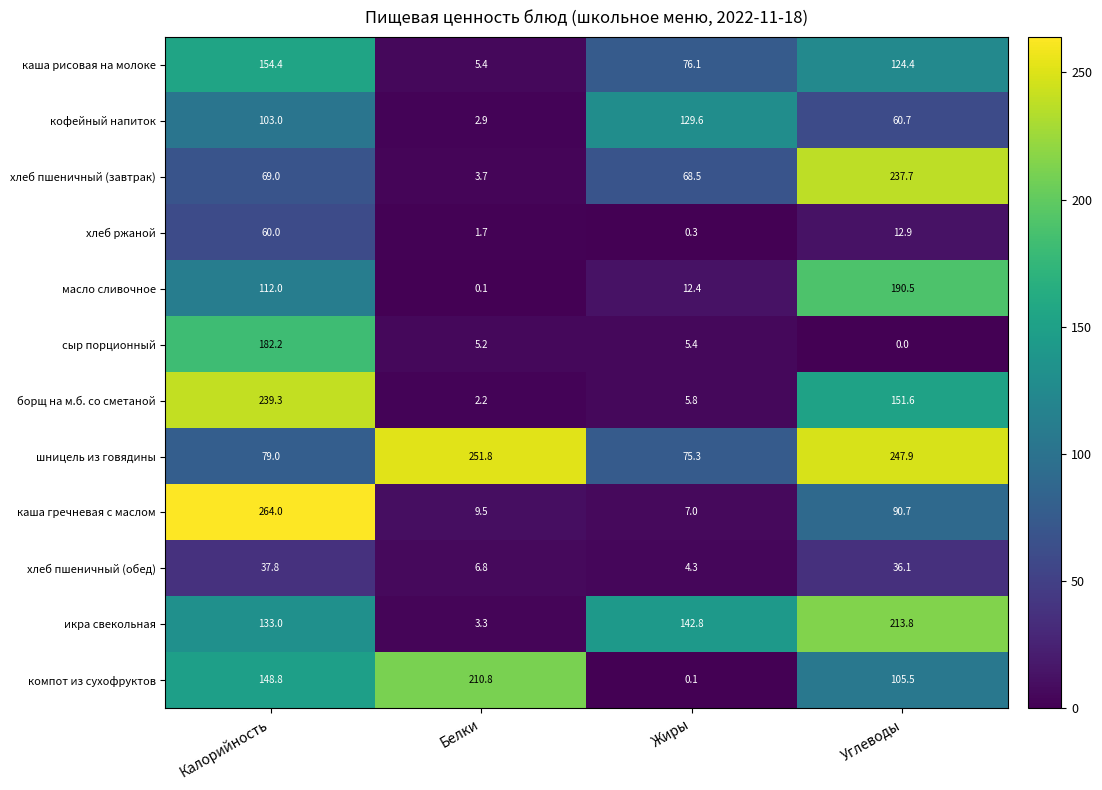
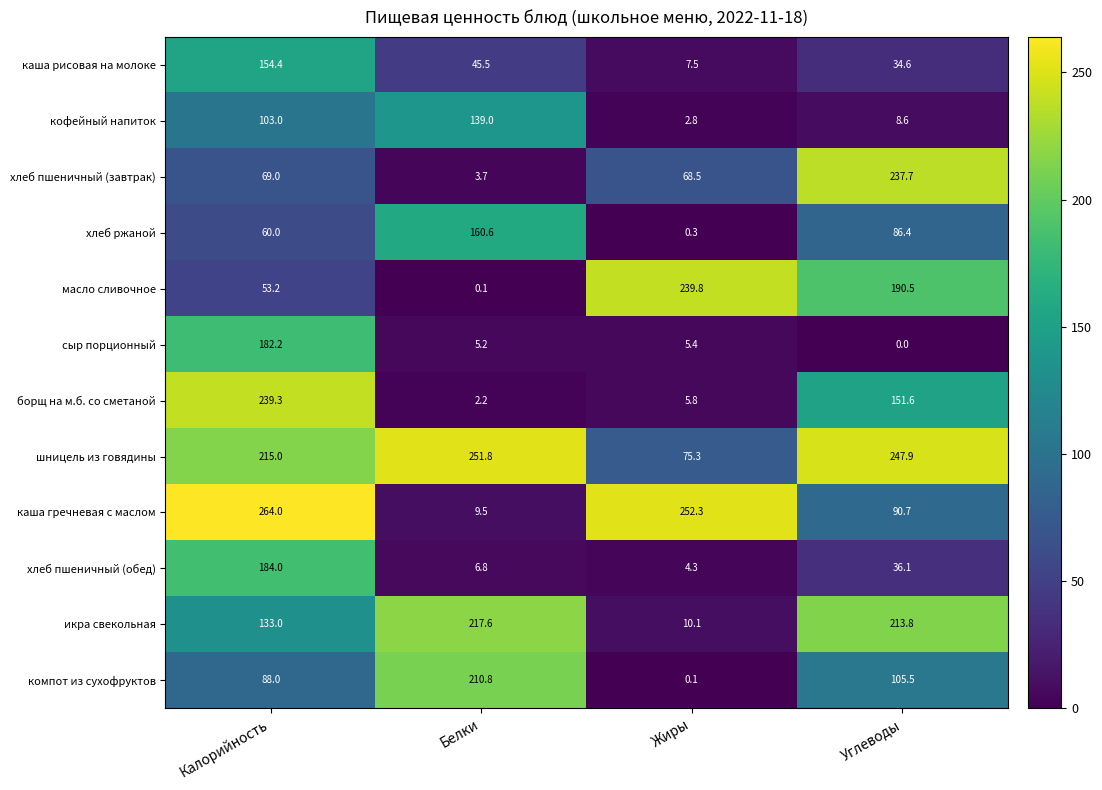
  {
    "каша рисовая на молоке": {
      "Калорийность": 154.4,
-     "Белки": 5.4,
-     "Жиры": 76.1,
-     "Углеводы": 124.4
+     "Белки": 45.5,
+     "Жиры": 7.5,
+     "Углеводы": 34.6
    },
    "кофейный напиток": {
      "Калорийность": 103.0,
-     "Белки": 2.9,
-     "Жиры": 129.6,
-     "Углеводы": 60.7
+     "Белки": 139.0,
+     "Жиры": 2.8,
+     "Углеводы": 8.6
    },
    "хлеб пшеничный (завтрак)": {
      "Калорийность": 69.0,
      "Белки": 3.7,
      "Жиры": 68.5,
      "Углеводы": 237.7
    },
    "хлеб ржаной": {
      "Калорийность": 60.0,
-     "Белки": 1.7,
+     "Белки": 160.6,
      "Жиры": 0.3,
-     "Углеводы": 12.9
+     "Углеводы": 86.4
    },
    "масло сливочное": {
-     "Калорийность": 112.0,
+     "Калорийность": 53.2,
      "Белки": 0.1,
-     "Жиры": 12.4,
+     "Жиры": 239.8,
      "Углеводы": 190.5
    },
    "сыр порционный": {
      "Калорийность": 182.2,
      "Белки": 5.2,
      "Жиры": 5.4,
      "Углеводы": 0.0
    },
    "борщ на м.б. со сметаной": {
      "Калорийность": 239.3,
      "Белки": 2.2,
      "Жиры": 5.8,
      "Углеводы": 151.6
    },
    "шницель из говядины": {
-     "Калорийность": 79.0,
+     "Калорийность": 215.0,
      "Белки": 251.8,
      "Жиры": 75.3,
      "Углеводы": 247.9
    },
    "каша гречневая с маслом": {
      "Калорийность": 264.0,
      "Белки": 9.5,
-     "Жиры": 7.0,
+     "Жиры": 252.3,
      "Углеводы": 90.7
    },
    "хлеб пшеничный (обед)": {
-     "Калорийность": 37.8,
+     "Калорийность": 184.0,
      "Белки": 6.8,
      "Жиры": 4.3,
      "Углеводы": 36.1
    },
    "икра свекольная": {
      "Калорийность": 133.0,
-     "Белки": 3.3,
-     "Жиры": 142.8,
+     "Белки": 217.6,
+     "Жиры": 10.1,
      "Углеводы": 213.8
    },
    "компот из сухофруктов": {
-     "Калорийность": 148.8,
+     "Калорийность": 88.0,
      "Белки": 210.8,
      "Жиры": 0.1,
      "Углеводы": 105.5
    }
  }
